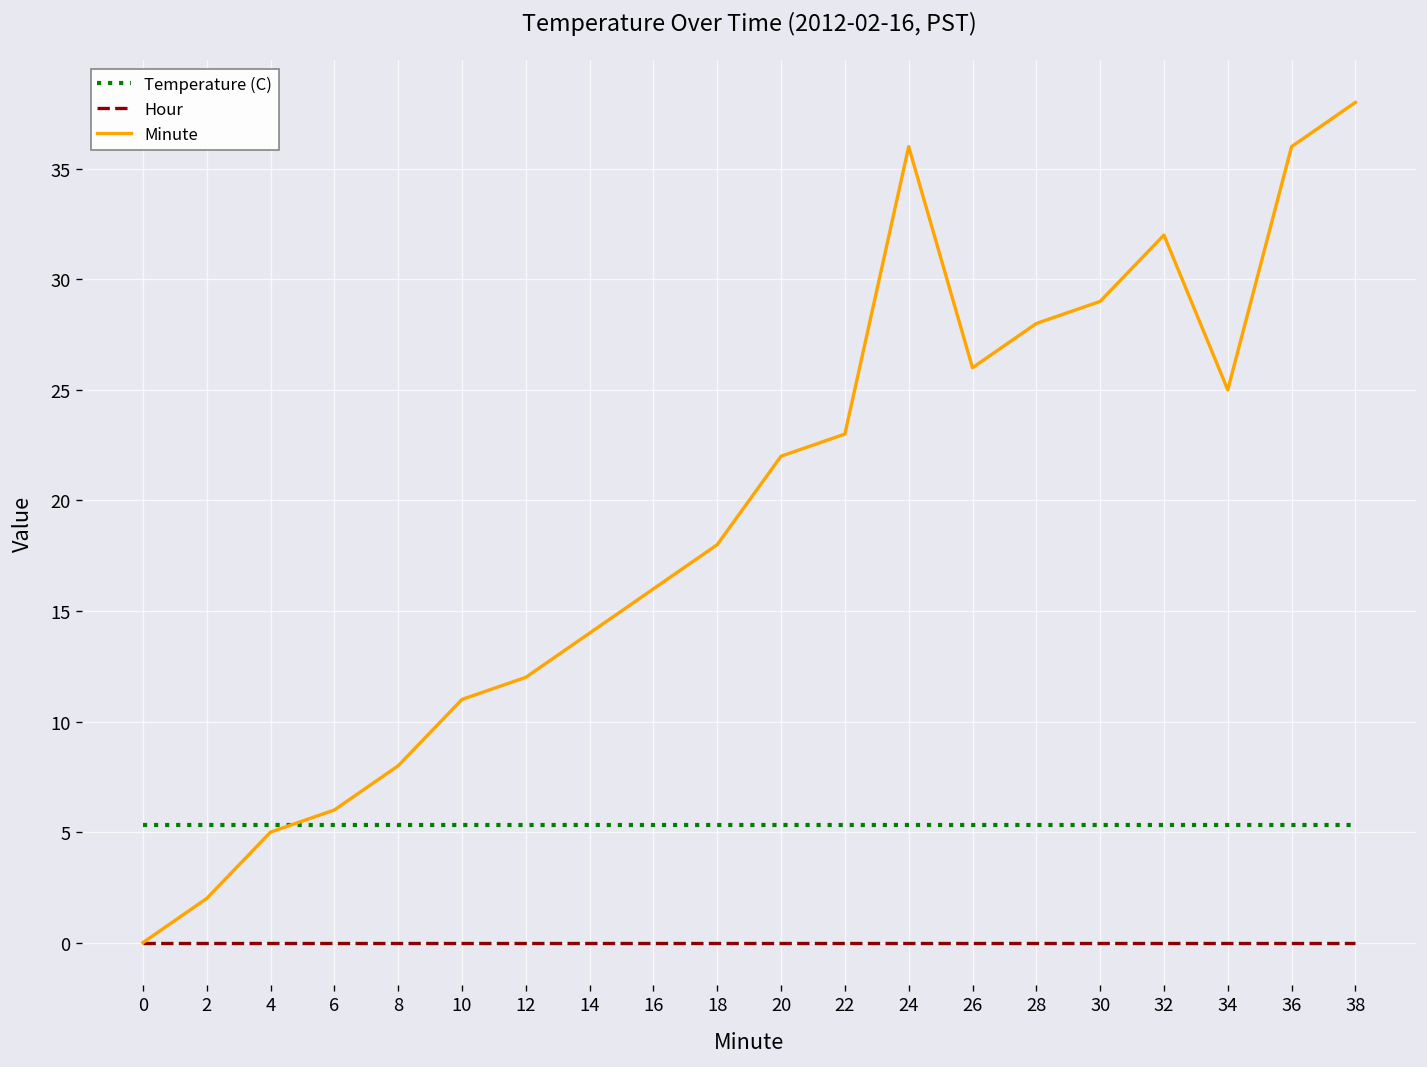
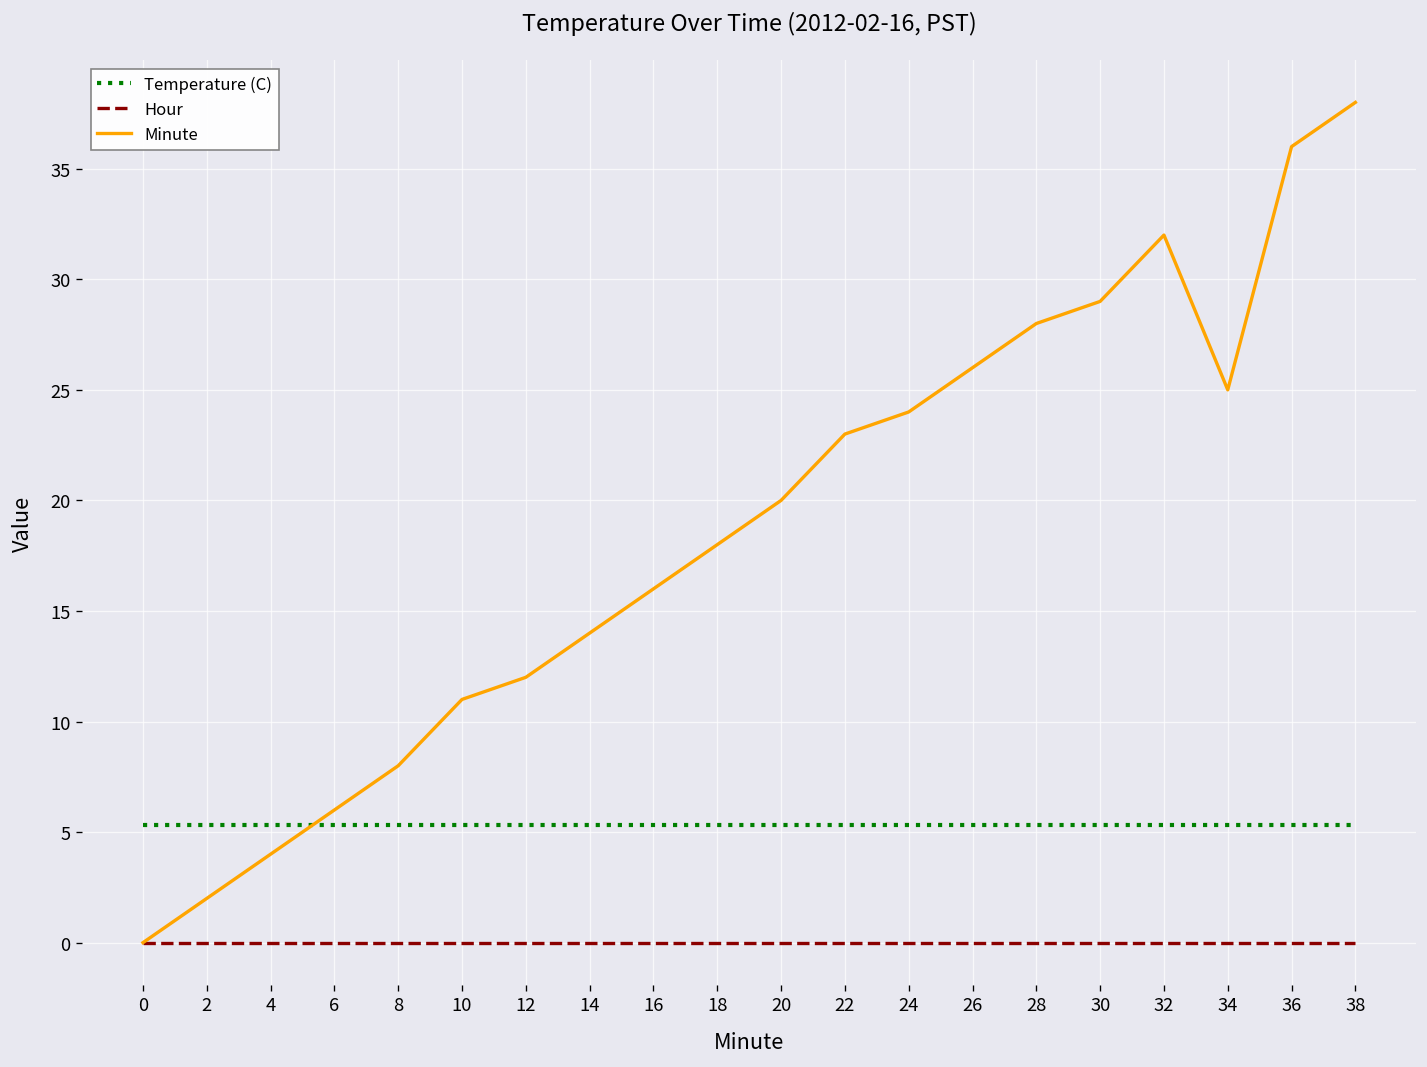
  {
    "Temperature (C)": {
      "0": 5.3,
      "2": 5.3,
      "4": 5.3,
      "6": 5.3,
      "8": 5.3,
      "10": 5.3,
      "12": 5.3,
      "14": 5.3,
      "16": 5.3,
      "18": 5.3,
      "20": 5.3,
      "22": 5.3,
      "24": 5.3,
      "26": 5.3,
      "28": 5.3,
      "30": 5.3,
      "32": 5.3,
      "34": 5.3,
      "36": 5.3,
      "38": 5.3
    },
    "Hour": {
      "2": 0,
      "4": 0,
      "6": 0,
      "8": 0,
      "10": 0,
      "12": 0,
      "14": 0,
      "16": 0,
      "18": 0,
      "20": 0,
      "22": 0,
      "24": 0,
      "26": 0,
      "28": 0,
      "30": 0,
      "32": 0,
      "34": 0,
      "36": 0,
      "38": 0
    },
    "Minute": {
      "2": 2,
-     "4": 5,
+     "4": 4,
      "6": 6,
      "8": 8,
      "10": 11,
      "12": 12,
      "14": 14,
      "16": 16,
      "18": 18,
-     "20": 22,
+     "20": 20,
      "22": 23,
-     "24": 36,
+     "24": 24,
      "26": 26,
      "28": 28,
      "30": 29,
      "32": 32,
      "34": 25,
      "36": 36,
      "38": 38
    }
  }
